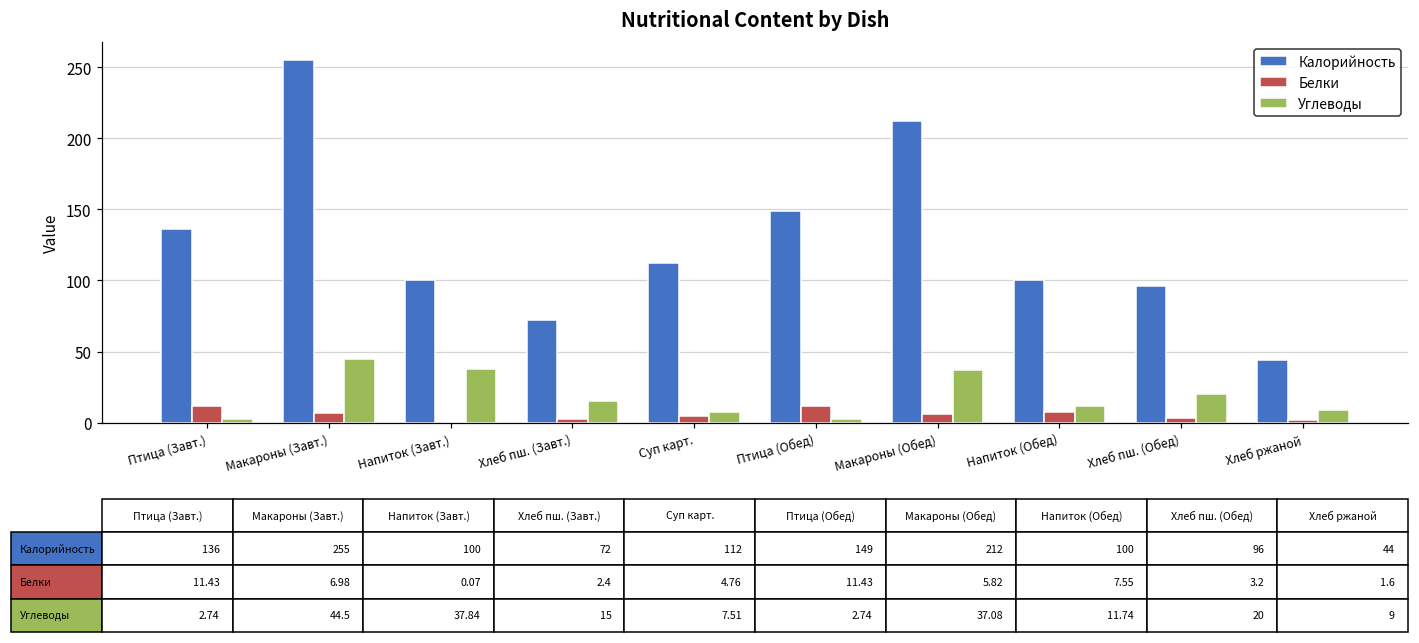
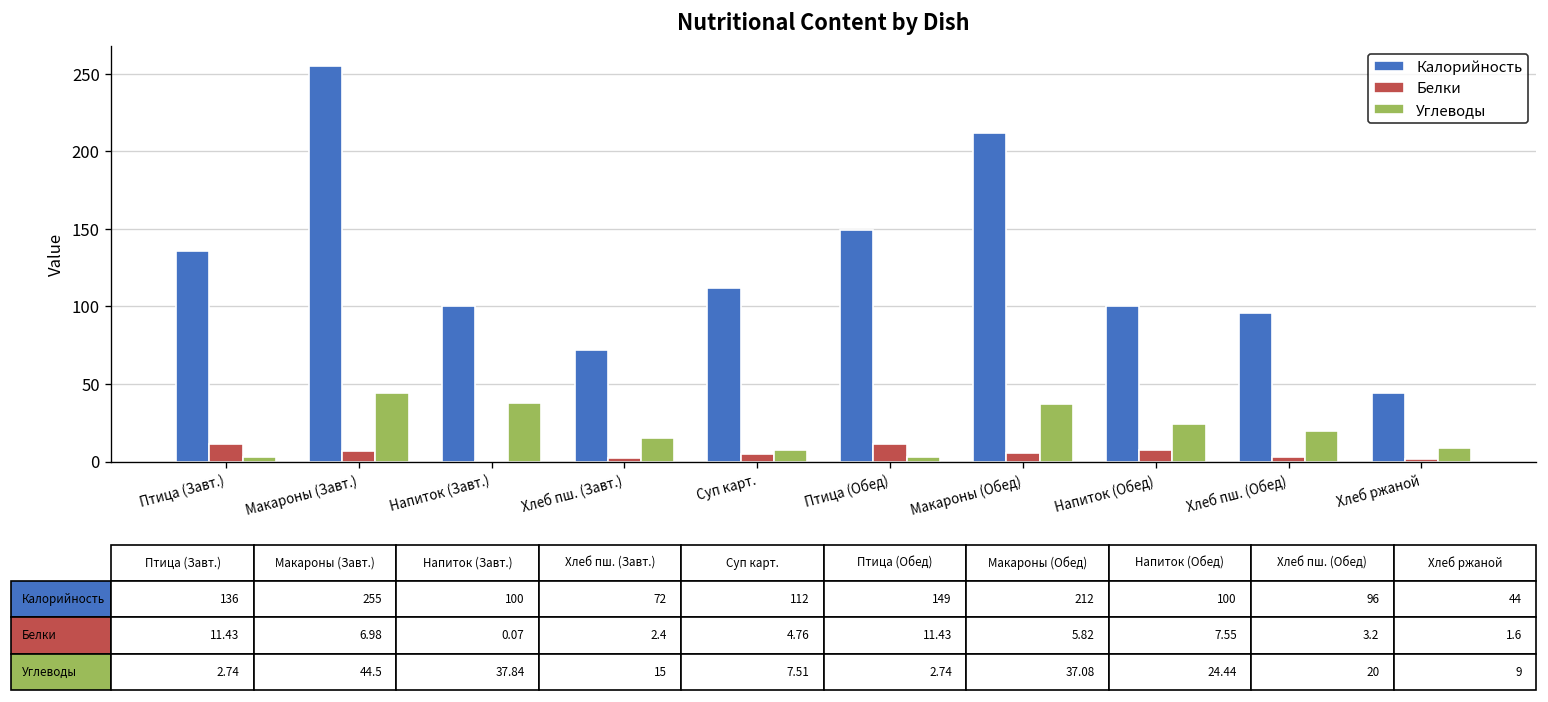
  {
    "Калорийность": {
      "Птица (Завт.)": 136,
      "Макароны (Завт.)": 255,
      "Напиток (Завт.)": 100,
      "Хлеб пш. (Завт.)": 72,
      "Суп карт.": 112,
      "Птица (Обед)": 149,
      "Макароны (Обед)": 212,
      "Напиток (Обед)": 100,
      "Хлеб пш. (Обед)": 96,
      "Хлеб ржаной": 44
    },
    "Белки": {
      "Птица (Завт.)": 11,
      "Макароны (Завт.)": 7,
      "Хлеб пш. (Завт.)": 2,
      "Суп карт.": 5,
      "Птица (Обед)": 11,
      "Макароны (Обед)": 6,
      "Напиток (Обед)": 8,
      "Хлеб пш. (Обед)": 3
    },
    "Углеводы": {
-     "Напиток (Обед)": 11.74
+     "Напиток (Обед)": 24.44
    }
  }
